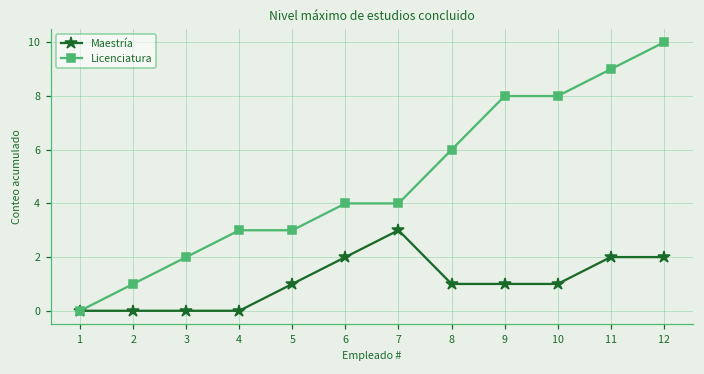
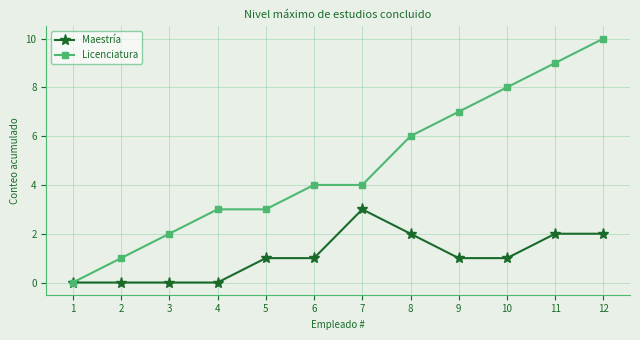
  {
    "Maestría": {
      "2": 0,
      "3": 0,
      "4": 0,
      "5": 1,
-     "6": 2,
+     "6": 1,
      "7": 3,
-     "8": 1,
+     "8": 2,
      "9": 1,
      "10": 1,
      "11": 2,
      "12": 2
    },
    "Licenciatura": {
      "2": 1,
      "3": 2,
      "4": 3,
      "5": 3,
      "6": 4,
      "7": 4,
      "8": 6,
-     "9": 8,
+     "9": 7,
      "10": 8,
      "11": 9,
      "12": 10
    }
  }
